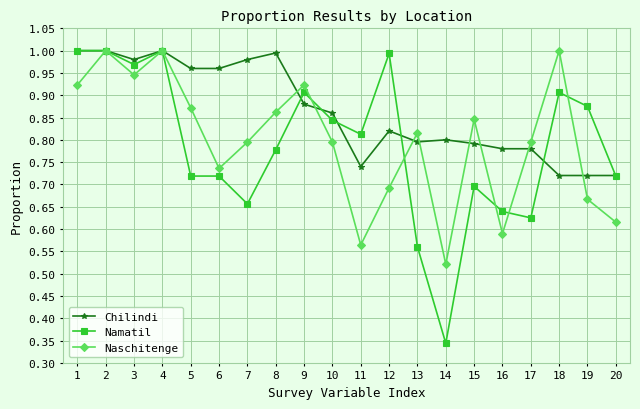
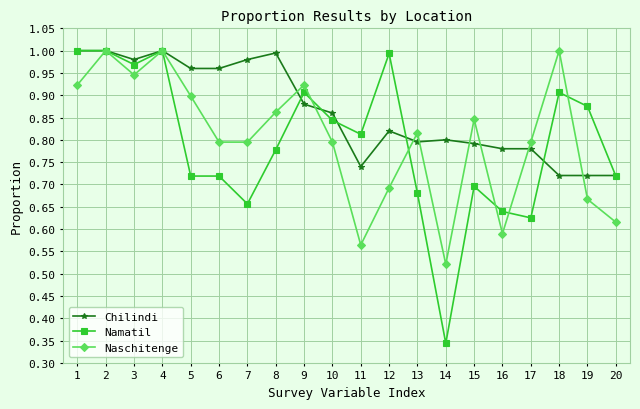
  {
    "Chilindi": {
      "3": 0.98,
      "5": 0.96,
      "6": 0.96,
      "7": 0.98,
      "8": 0.99,
      "9": 0.88,
      "10": 0.86,
      "11": 0.74,
      "12": 0.82,
      "13": 0.80,
      "14": 0.80,
      "15": 0.79,
      "16": 0.78,
      "17": 0.78,
      "18": 0.72,
      "19": 0.72
    },
    "Namatil": {
      "3": 0.97,
      "5": 0.72,
      "6": 0.72,
      "7": 0.66,
      "8": 0.78,
      "9": 0.91,
      "10": 0.84,
      "11": 0.81,
      "12": 0.99,
-     "13": 0.56,
+     "13": 0.68,
      "14": 0.34,
      "15": 0.70,
      "16": 0.64,
      "17": 0.63,
      "18": 0.91,
      "19": 0.88
    },
    "Naschitenge": {
      "1": 0.92,
      "3": 0.95,
-     "5": 0.87,
-     "6": 0.74,
+     "5": 0.90,
+     "6": 0.79,
      "7": 0.79,
      "8": 0.86,
      "9": 0.92,
      "10": 0.79,
      "11": 0.56,
      "12": 0.69,
      "13": 0.82,
      "14": 0.52,
      "15": 0.85,
      "16": 0.59,
      "17": 0.79,
      "18": 1.00,
      "19": 0.67,
      "20": 0.62
    }
  }
